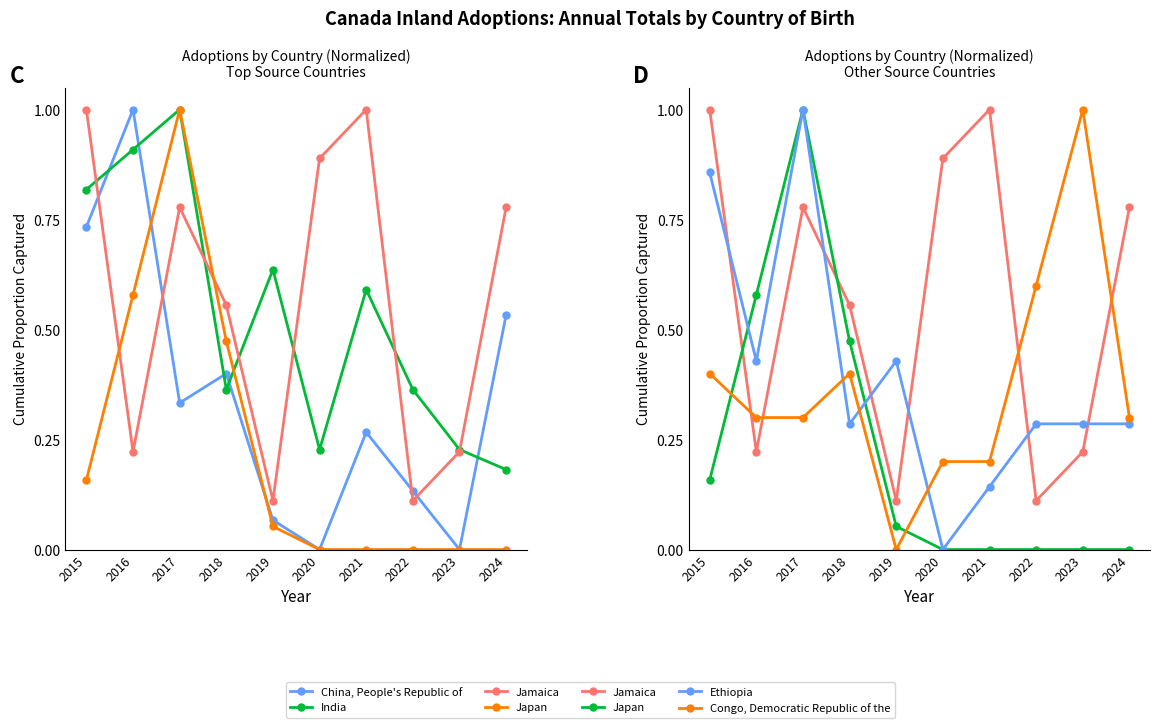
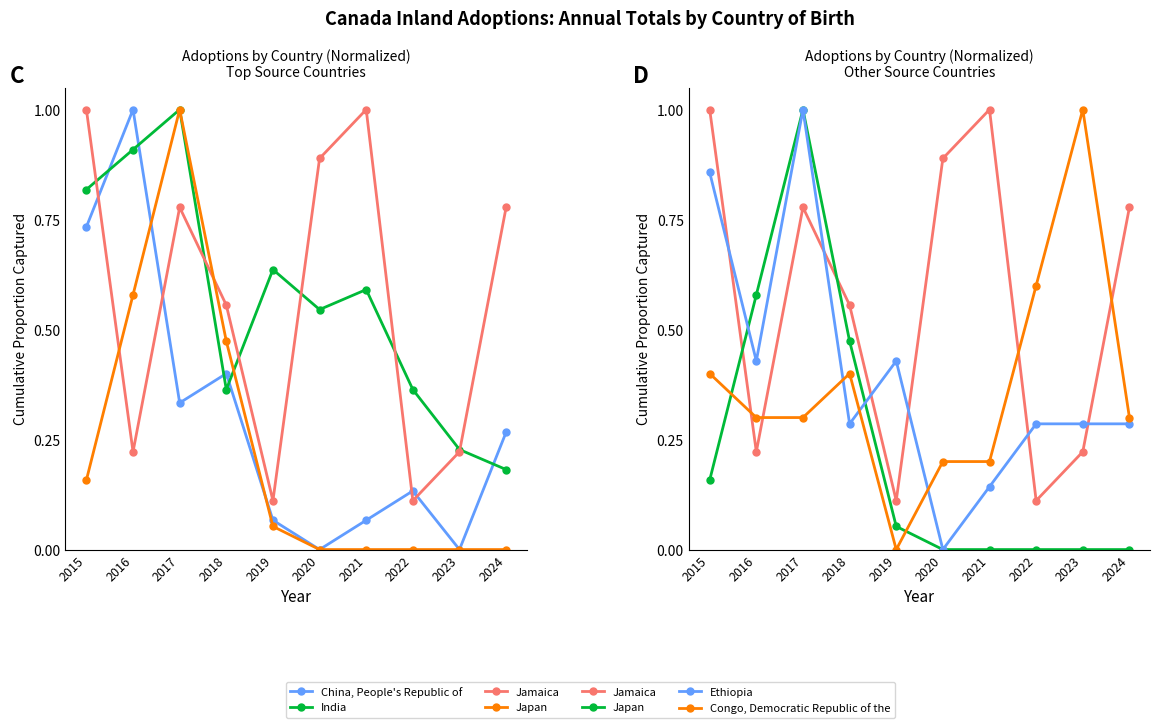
  {
    "Adoptions by Country (Normalized) Top Source Countries": {
      "China, People's Republic of": {
        "2015": 0.73,
        "2016": 1.00,
        "2017": 0.33,
        "2018": 0.40,
        "2019": 0.07,
-       "2021": 0.27,
+       "2021": 0.07,
        "2022": 0.13,
-       "2024": 0.53
+       "2024": 0.27
      },
      "India": {
        "2015": 0.82,
        "2016": 0.91,
        "2018": 0.36,
        "2019": 0.64,
-       "2020": 0.23,
+       "2020": 0.55,
        "2021": 0.59,
        "2022": 0.36,
        "2024": 0.18
      },
      "Jamaica": {
        "2015": 1.00,
        "2016": 0.22,
        "2017": 0.78,
        "2018": 0.56,
        "2019": 0.11,
        "2020": 0.89,
        "2021": 1.00,
        "2022": 0.11,
        "2024": 0.78
      }
    },
    "Adoptions by Country (Normalized) Other Source Countries": {
      "Jamaica": {
        "2015": 1.00,
        "2016": 0.22,
        "2017": 0.78,
        "2018": 0.56,
        "2019": 0.11,
        "2020": 0.89,
        "2021": 1.00,
        "2022": 0.11,
        "2023": 0.22,
        "2024": 0.78
      },
      "Japan": {
        "2015": 0.16,
        "2016": 0.58,
        "2018": 0.47,
        "2019": 0.05,
        "2021": 0.00,
        "2022": 0.00,
        "2023": 0.00,
        "2024": 0.00
      },
      "Ethiopia": {
        "2015": 0.86,
        "2016": 0.43,
        "2018": 0.29,
        "2019": 0.43,
        "2021": 0.14,
        "2022": 0.29,
        "2023": 0.29,
        "2024": 0.29
      },
      "Congo, Democratic Republic of the": {
        "2015": 0.40,
        "2016": 0.30,
        "2017": 0.30,
        "2018": 0.40,
        "2019": 0.00,
        "2020": 0.20,
        "2021": 0.20,
        "2022": 0.60,
        "2023": 1.00,
        "2024": 0.30
      }
    }
  }
